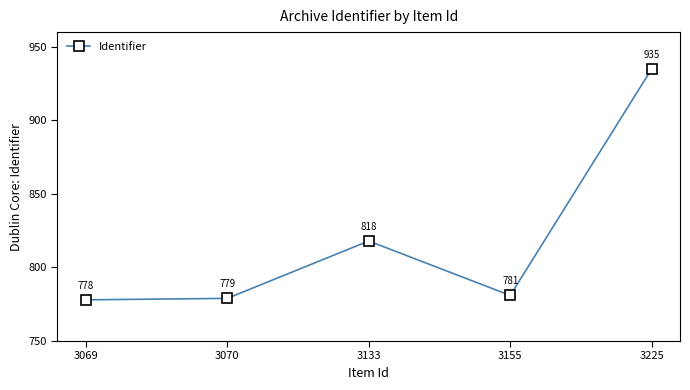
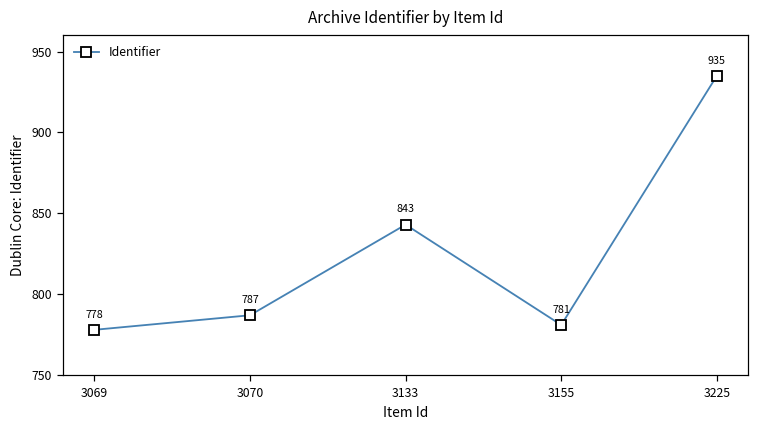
  {
    "3069": 778,
-   "3070": 779,
-   "3133": 818,
+   "3070": 787,
+   "3133": 843,
    "3155": 781,
    "3225": 935
  }
